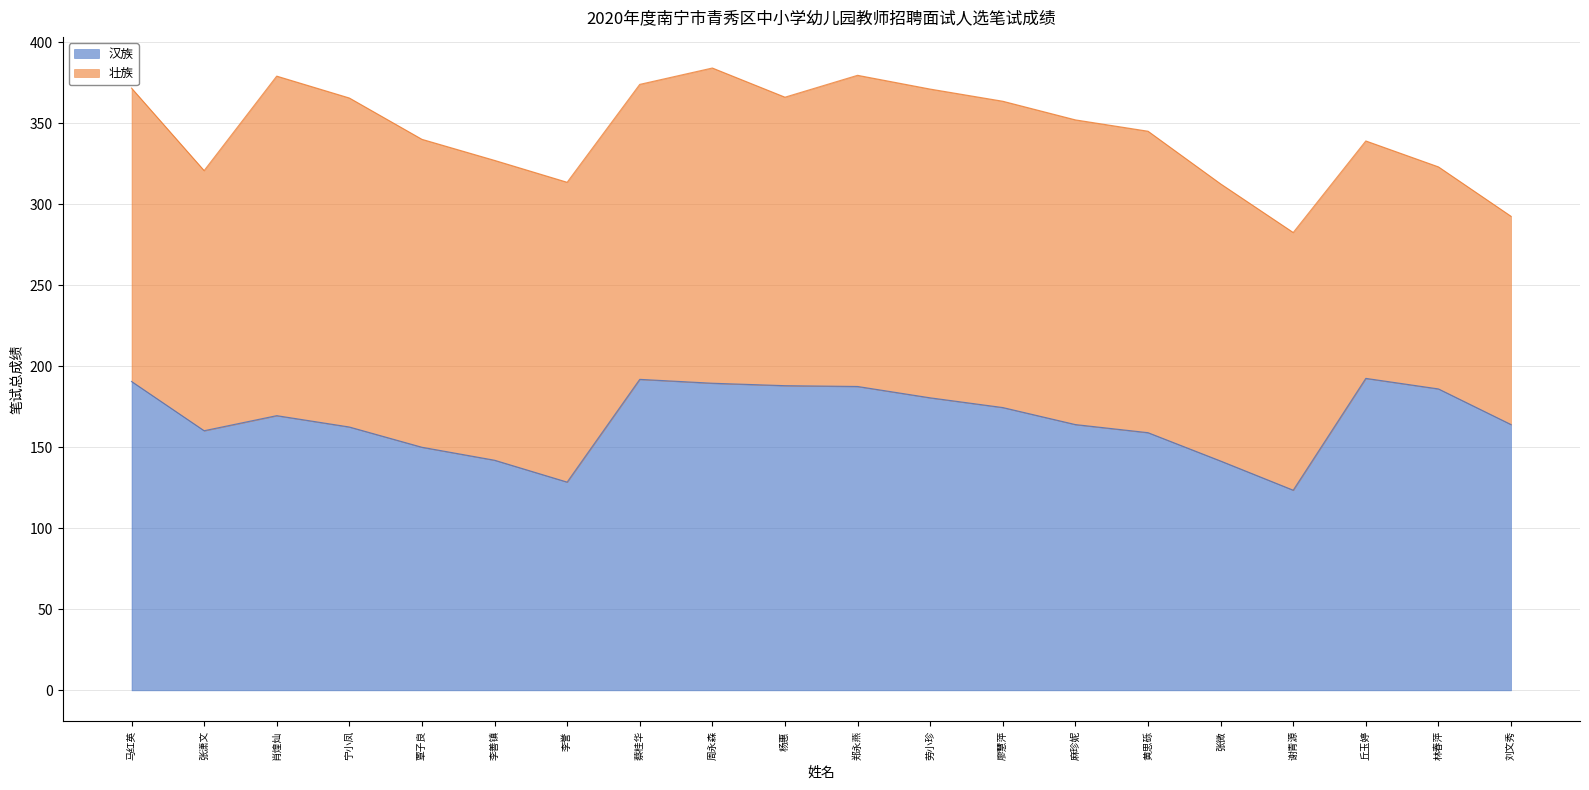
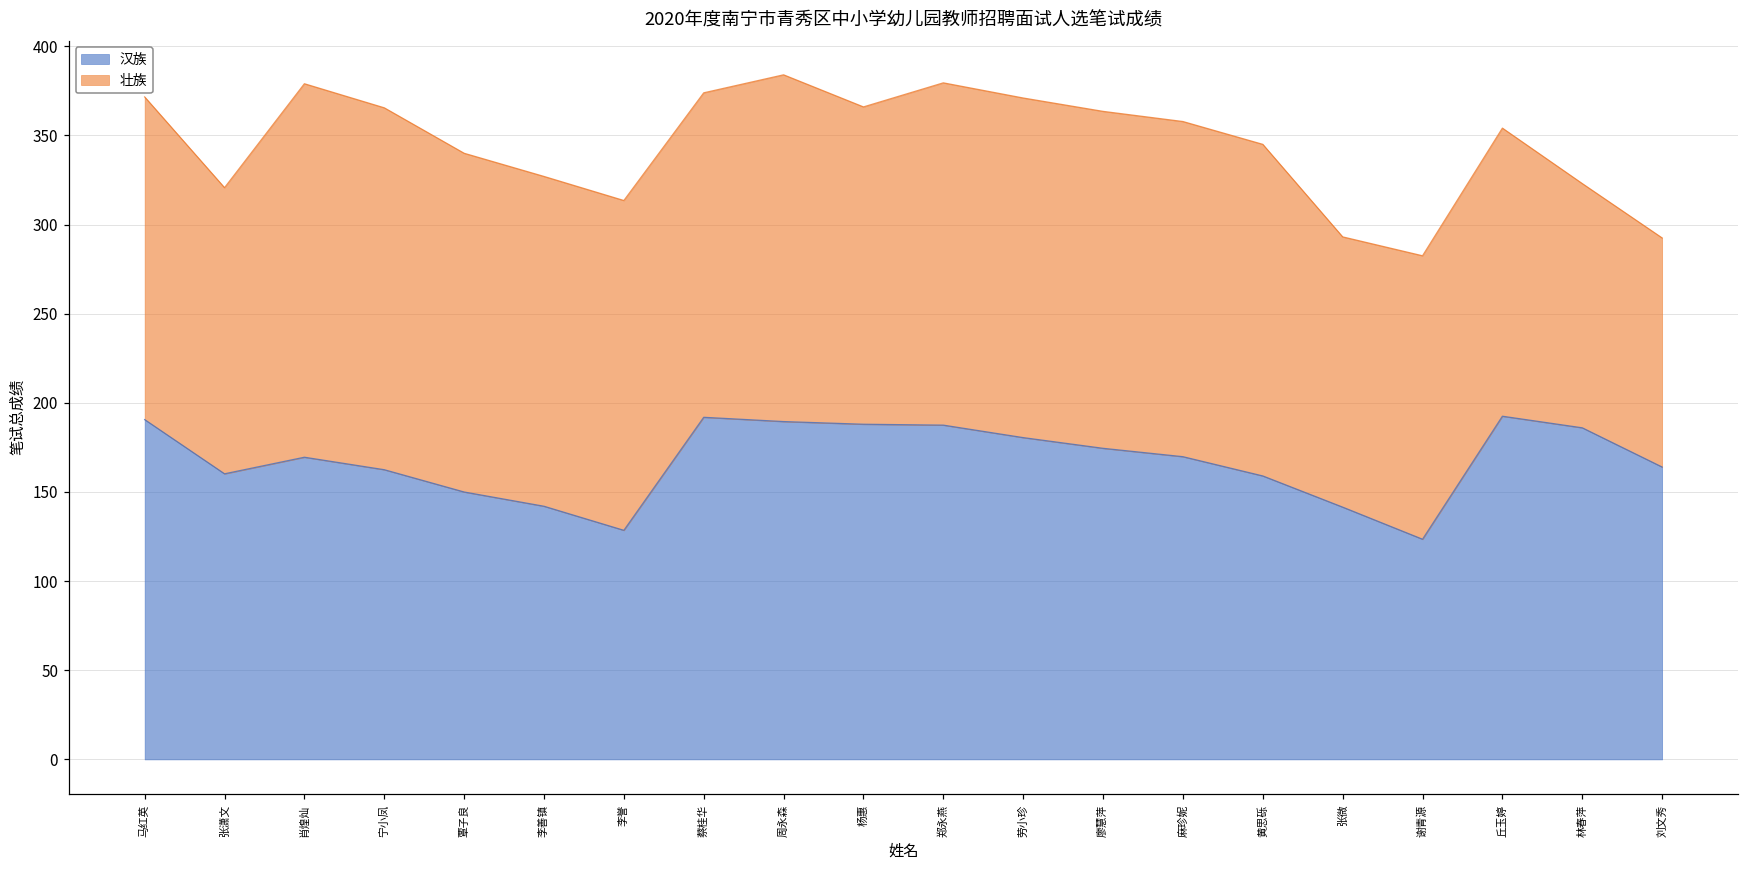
  {
    "汉族": {
      "马红英": 191,
      "张潇文": 160,
      "肖煌灿": 170,
      "宁小凤": 163,
      "覃子良": 150,
      "李善镇": 142,
      "李誉": 129,
      "蔡桂华": 192,
      "周永森": 190,
      "杨惠": 188,
      "郑永燕": 188,
      "劳小珍": 181,
      "廖慧萍": 175,
-     "麻珍妮": 164,
+     "麻珍妮": 170,
      "黄思砾": 159,
      "张微": 142,
      "谢青源": 124,
      "丘玉婷": 193,
      "林春萍": 186,
      "刘文秀": 164
    },
    "壮族": {
      "马红英": 181,
      "张潇文": 161,
      "肖煌灿": 210,
      "宁小凤": 203,
      "覃子良": 190,
      "李善镇": 185,
      "李誉": 185,
      "蔡桂华": 182,
      "周永森": 195,
      "杨惠": 178,
      "郑永燕": 192,
      "劳小珍": 191,
      "廖慧萍": 189,
      "麻珍妮": 188,
      "黄思砾": 186,
-     "张微": 171,
+     "张微": 152,
      "谢青源": 159,
-     "丘玉婷": 147,
+     "丘玉婷": 162,
      "林春萍": 137,
      "刘文秀": 129
    }
  }
